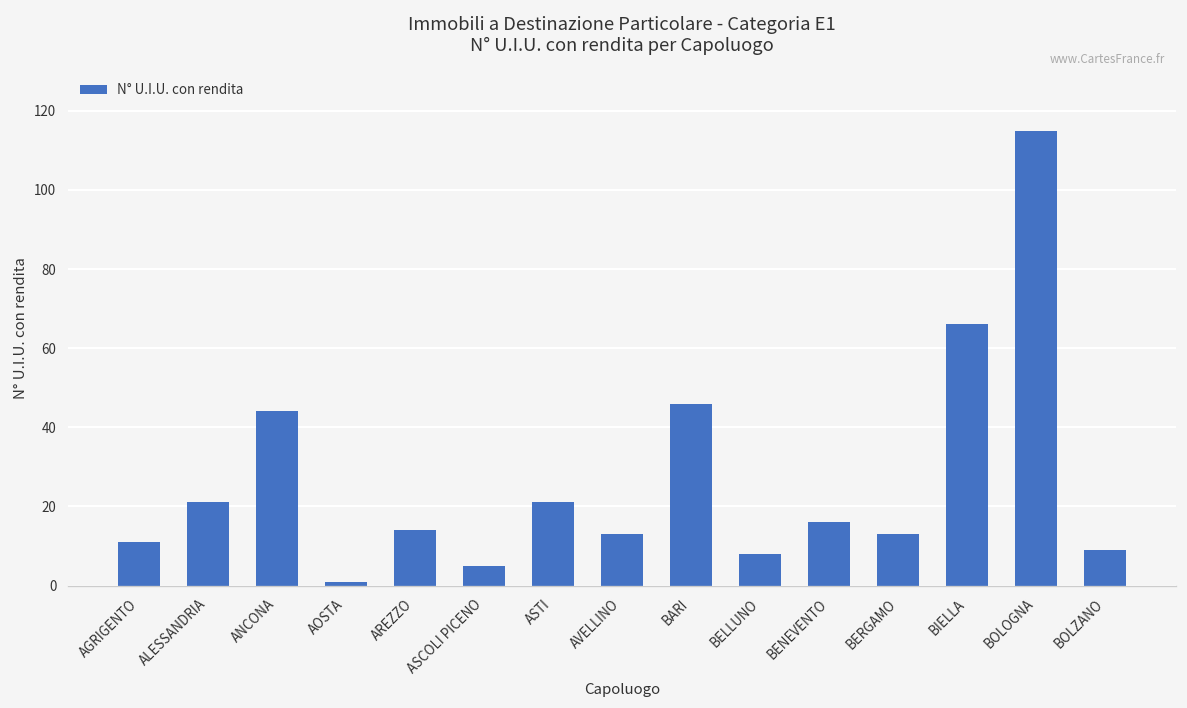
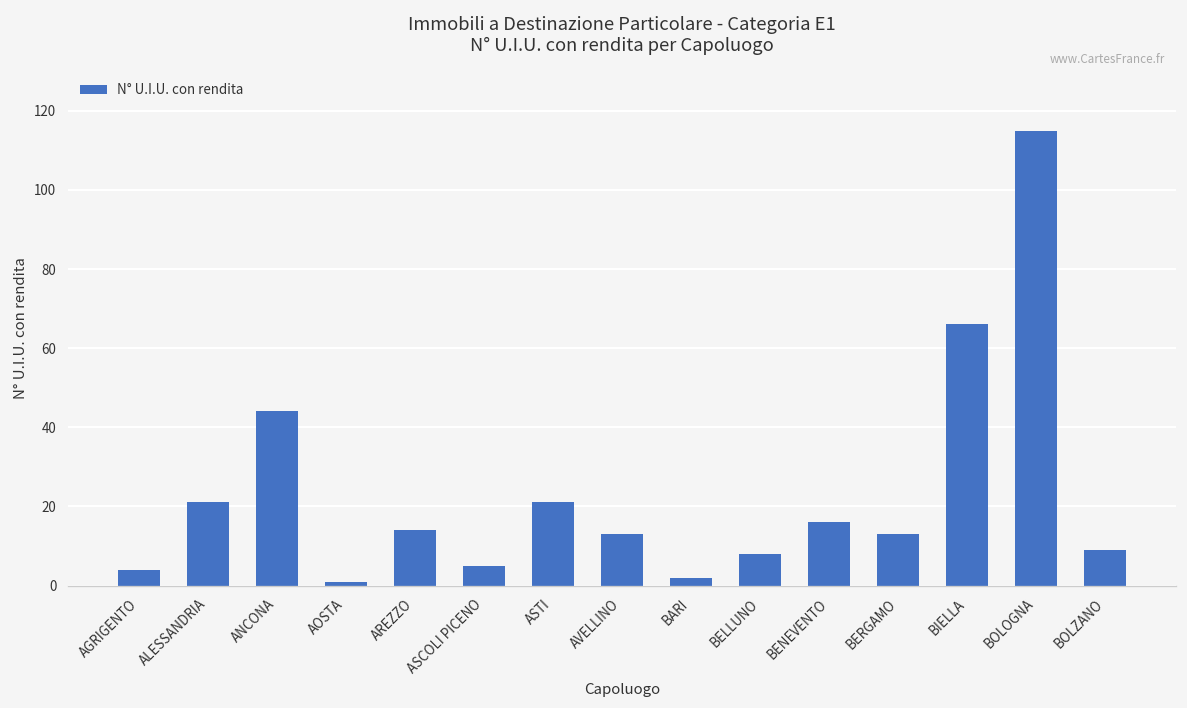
  {
-   "AGRIGENTO": 11,
+   "AGRIGENTO": 4,
    "ALESSANDRIA": 21,
    "ANCONA": 44,
    "AOSTA": 1,
    "AREZZO": 14,
    "ASCOLI PICENO": 5,
    "ASTI": 21,
    "AVELLINO": 13,
-   "BARI": 46,
+   "BARI": 2,
    "BELLUNO": 8,
    "BENEVENTO": 16,
    "BERGAMO": 13,
    "BIELLA": 66,
    "BOLOGNA": 115,
    "BOLZANO": 9
  }
